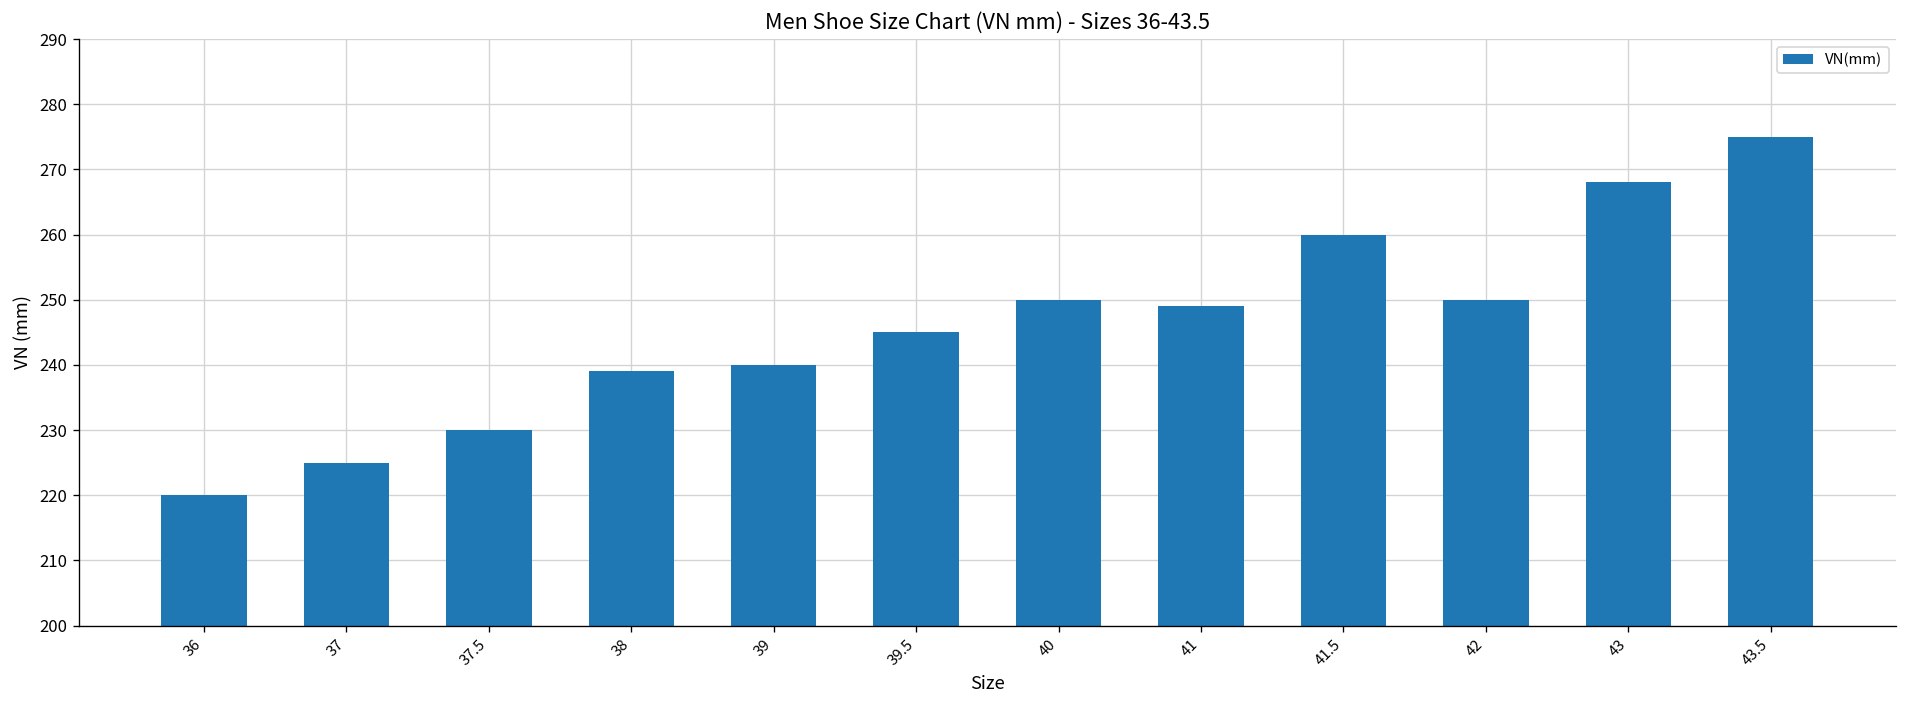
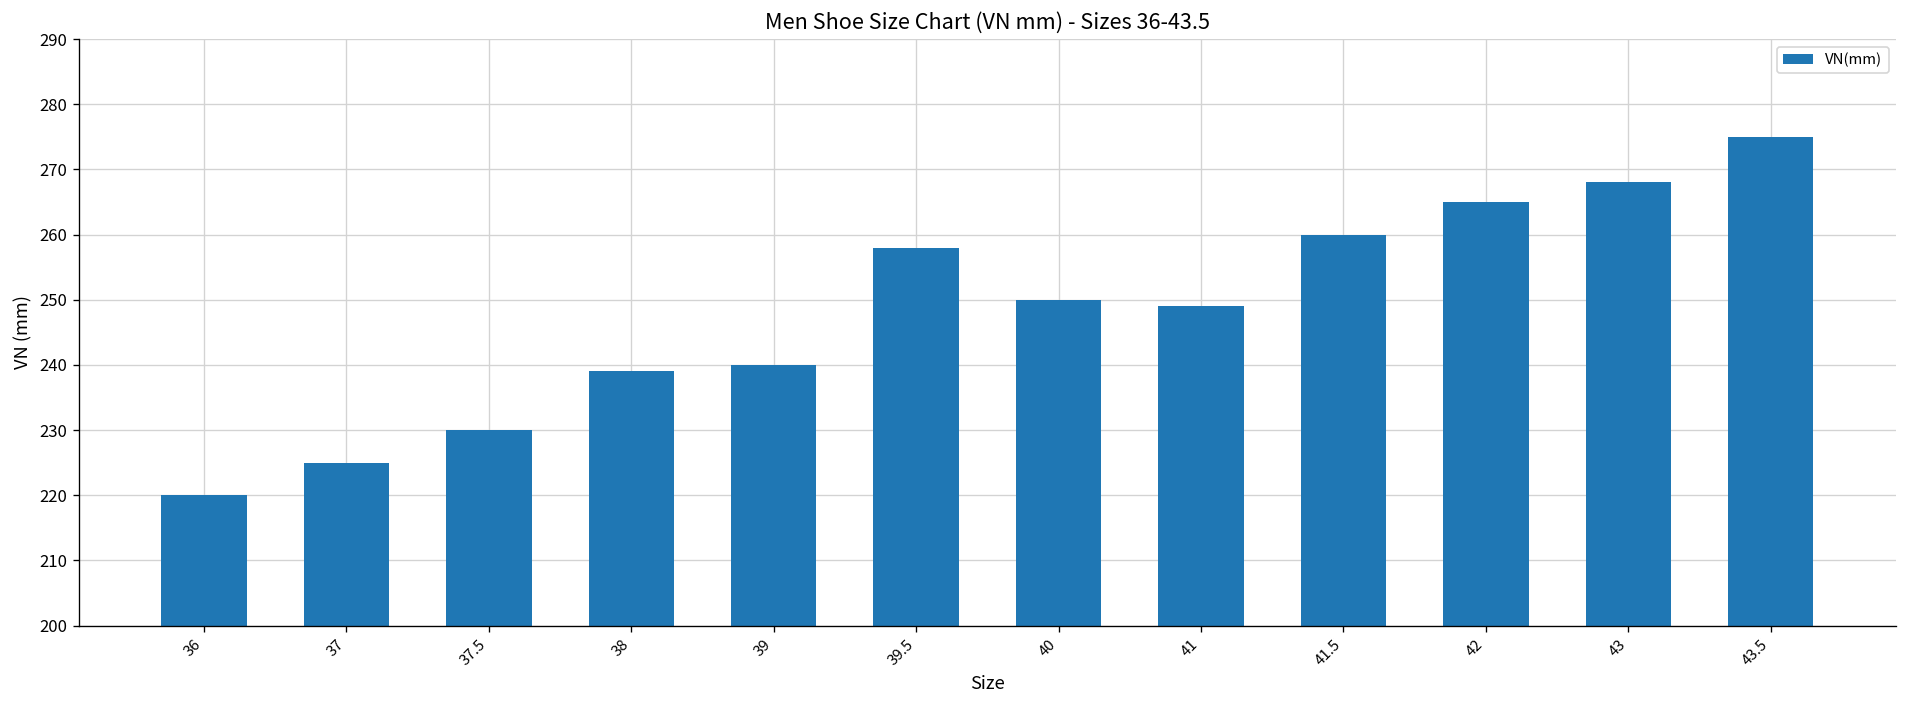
  {
    "36": 220,
    "37": 225,
    "37.5": 230,
    "38": 239,
    "39": 240,
-   "39.5": 245,
+   "39.5": 258,
    "40": 250,
    "41": 249,
    "41.5": 260,
-   "42": 250,
+   "42": 265,
    "43": 268,
    "43.5": 275
  }
